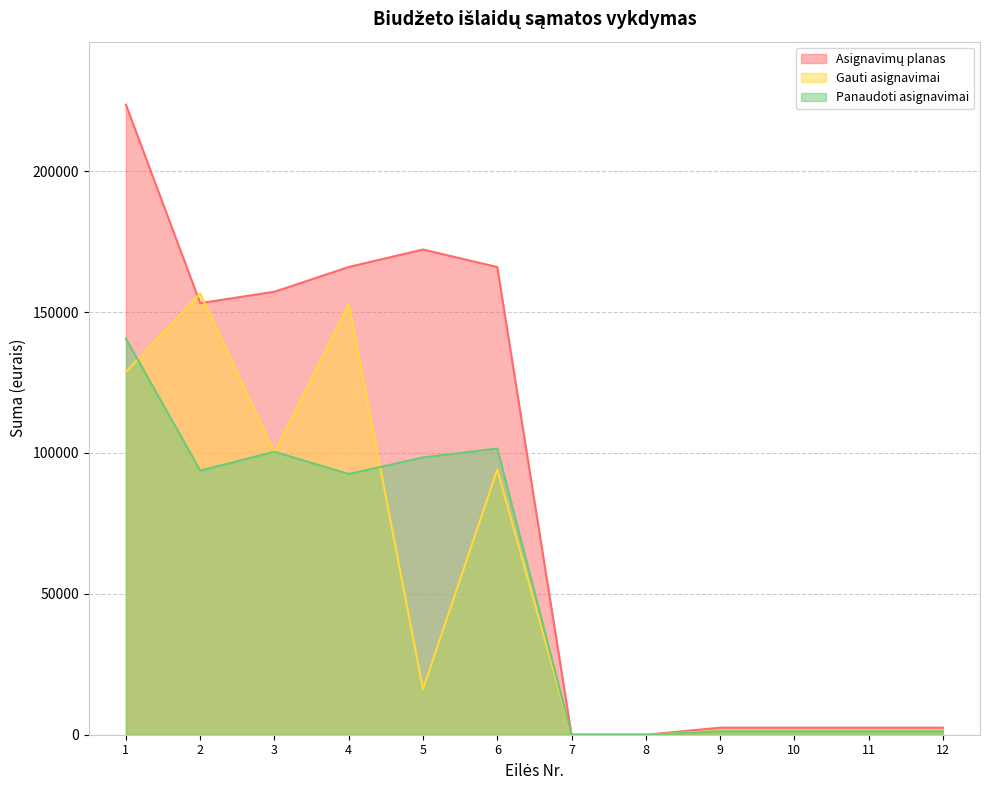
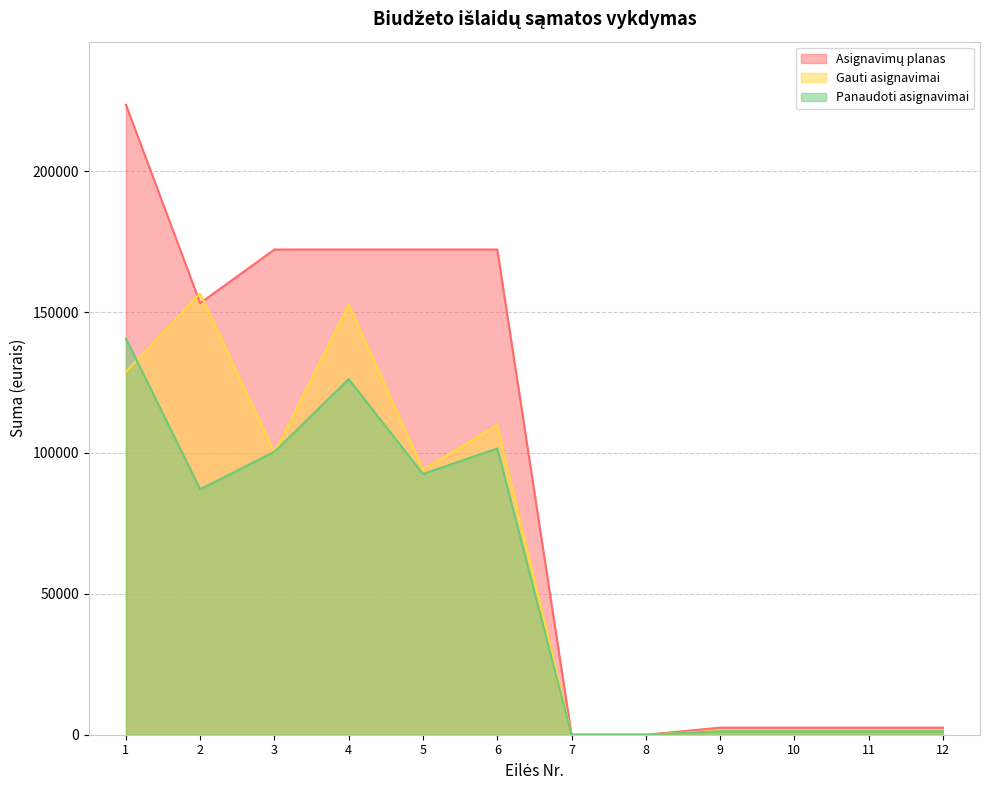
  {
    "Asignavimų planas": {
      "1": 224000,
      "2": 153000,
-     "3": 157000,
-     "4": 166000,
+     "3": 172000,
+     "4": 172000,
      "5": 172000,
-     "6": 166000,
+     "6": 172000,
      "9": 3000,
      "10": 3000,
      "11": 3000,
      "12": 3000
    },
    "Gauti asignavimai": {
      "1": 129000,
      "2": 157000,
      "4": 153000,
-     "5": 16000,
-     "6": 94000
+     "5": 94000,
+     "6": 110000
    },
    "Panaudoti asignavimai": {
      "1": 141000,
-     "2": 94000,
-     "4": 93000,
-     "5": 98000,
+     "2": 87000,
+     "4": 126000,
+     "5": 93000,
      "6": 102000
    }
  }
